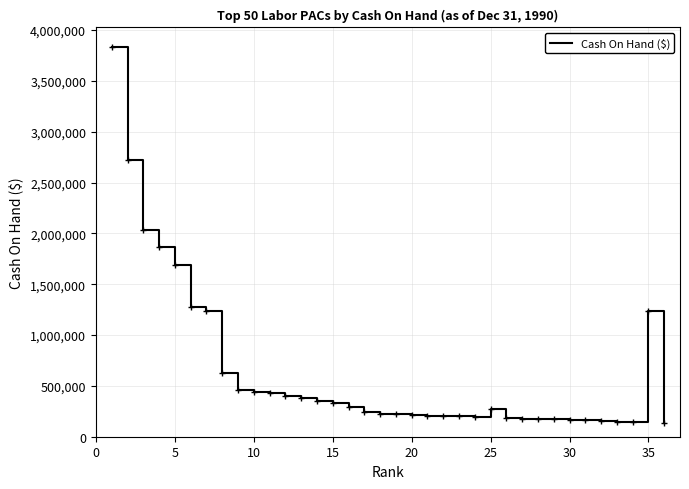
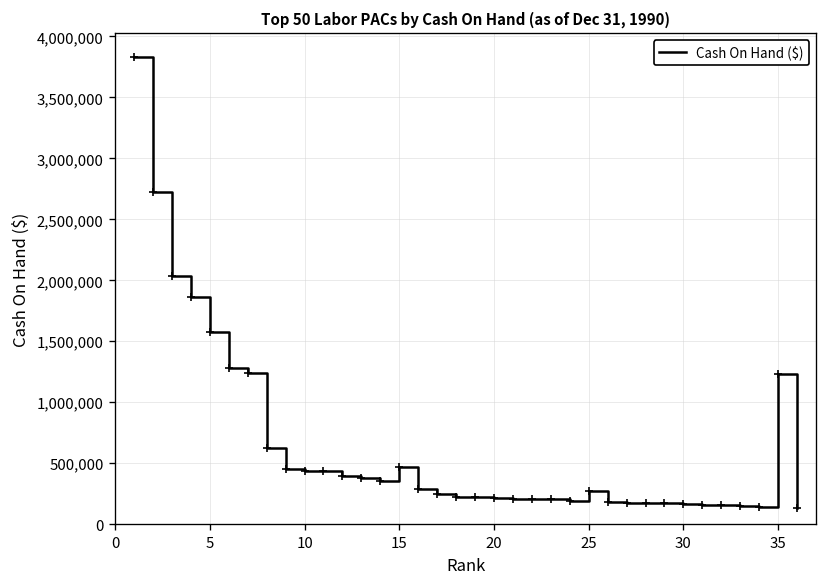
  {
-   "5": "1,690,000",
+   "5": "1,580,000",
    "10": "440,000",
-   "15": "330,000",
+   "15": "470,000",
    "20": "210,000",
    "25": "270,000",
    "30": "170,000",
    "35": "1,230,000"
  }
